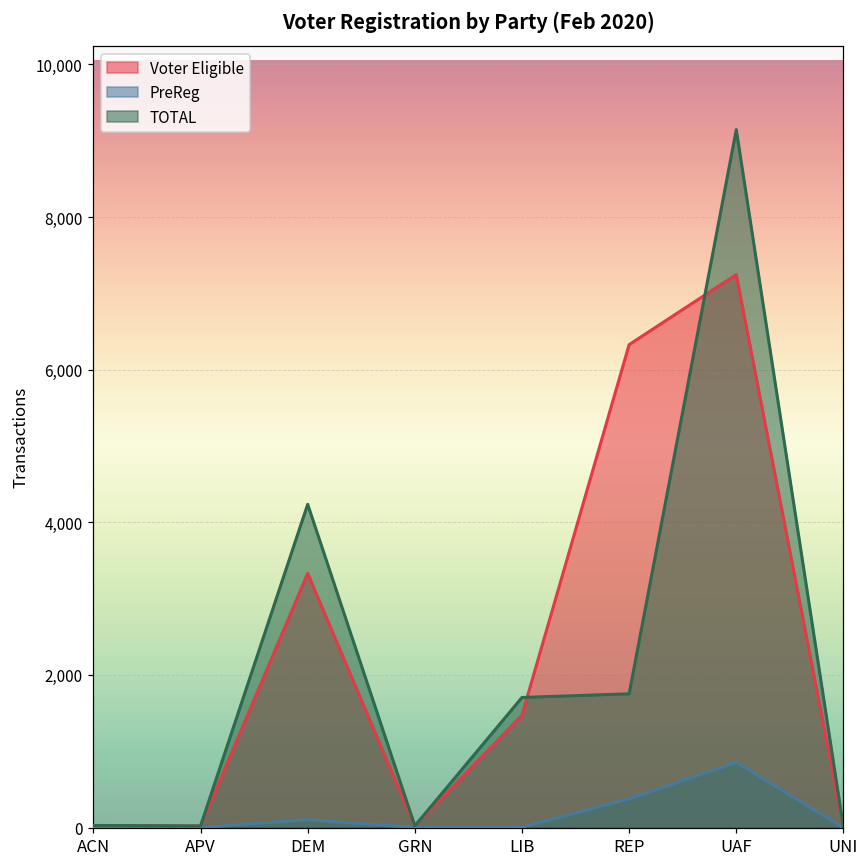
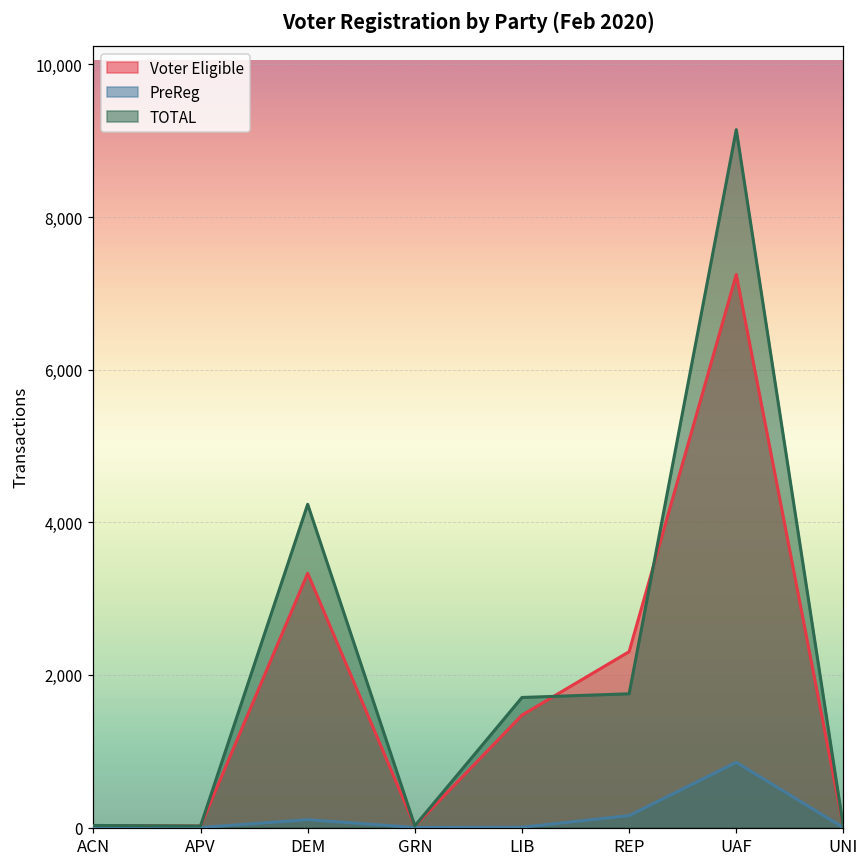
  {
    "Voter Eligible": {
      "DEM": "3,300",
      "LIB": "1,500",
-     "REP": "6,300",
+     "REP": "2,300",
      "UAF": "7,200"
    },
    "PreReg": {
      "DEM": "100",
      "LIB": "0",
-     "REP": "400",
+     "REP": "200",
      "UAF": "900"
    },
    "TOTAL": {
      "DEM": "4,200",
      "LIB": "1,700",
      "REP": "1,800",
      "UAF": "9,100"
    }
  }
